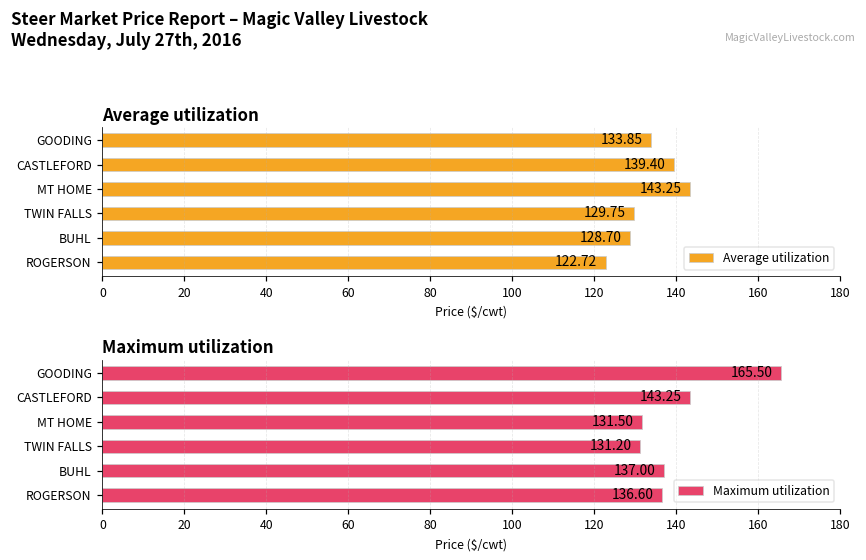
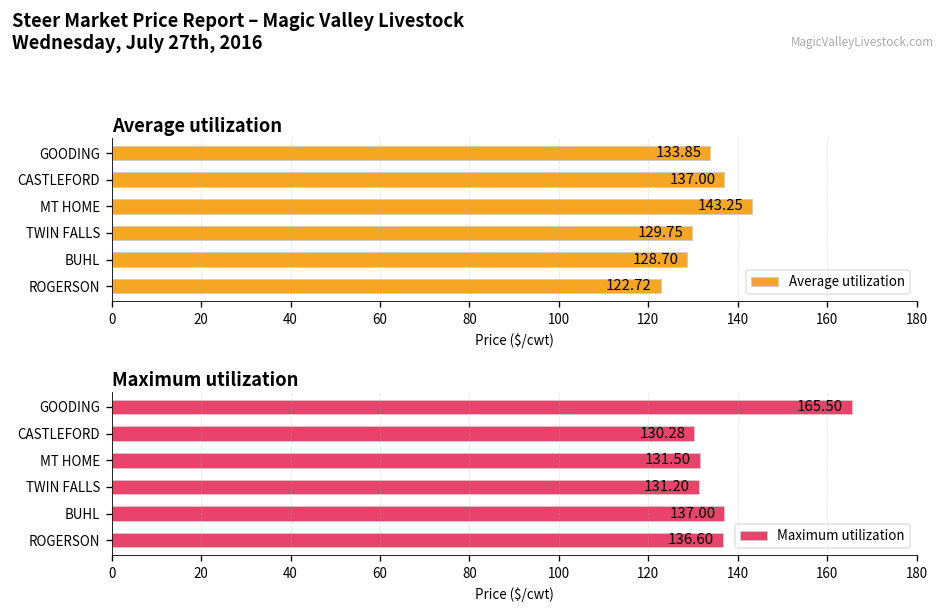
  {
    "Average utilization": {
      "GOODING": 133.85,
-     "CASTLEFORD": 139.40,
+     "CASTLEFORD": 137.00,
      "MT HOME": 143.25,
      "TWIN FALLS": 129.75,
      "BUHL": 128.70,
      "ROGERSON": 122.72
    },
    "Maximum utilization": {
      "GOODING": 165.50,
-     "CASTLEFORD": 143.25,
+     "CASTLEFORD": 130.28,
      "MT HOME": 131.50,
      "TWIN FALLS": 131.20,
      "BUHL": 137.00,
      "ROGERSON": 136.60
    }
  }
